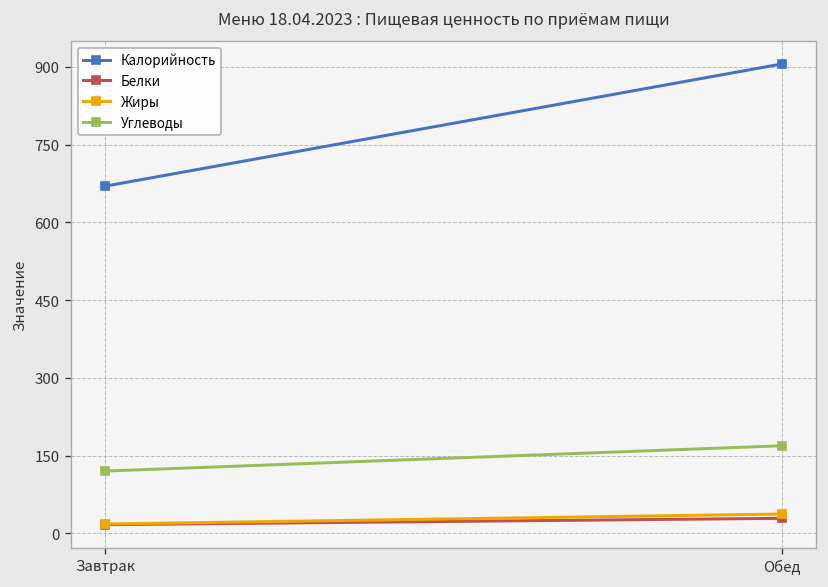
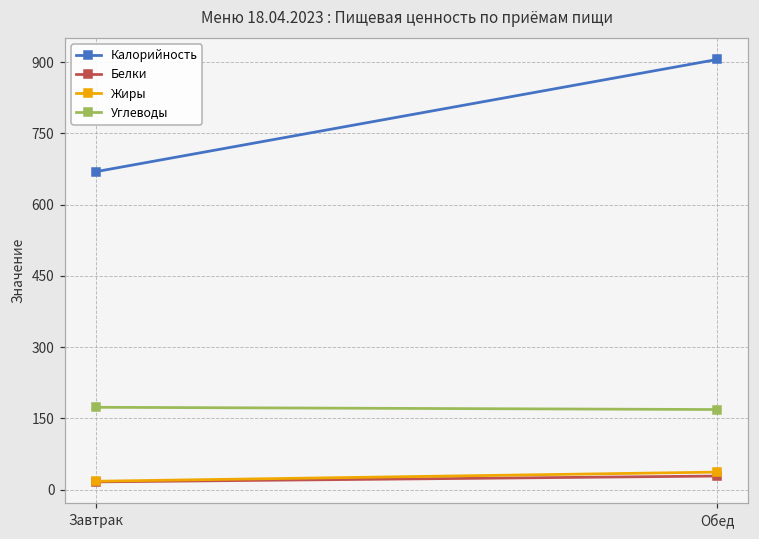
  {
    "Калорийность": {
      "Завтрак": 670,
      "Обед": 910
    },
    "Белки": {
      "Обед": 30
    },
    "Жиры": {
      "Обед": 40
    },
    "Углеводы": {
-     "Завтрак": 120,
+     "Завтрак": 170,
      "Обед": 170
    }
  }
